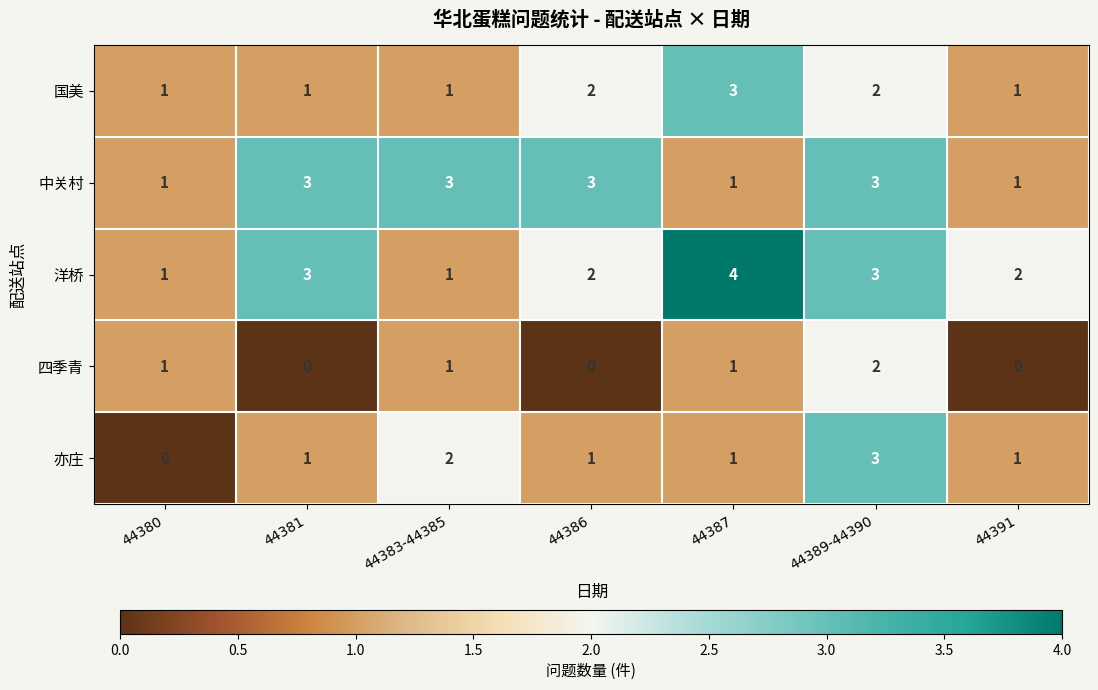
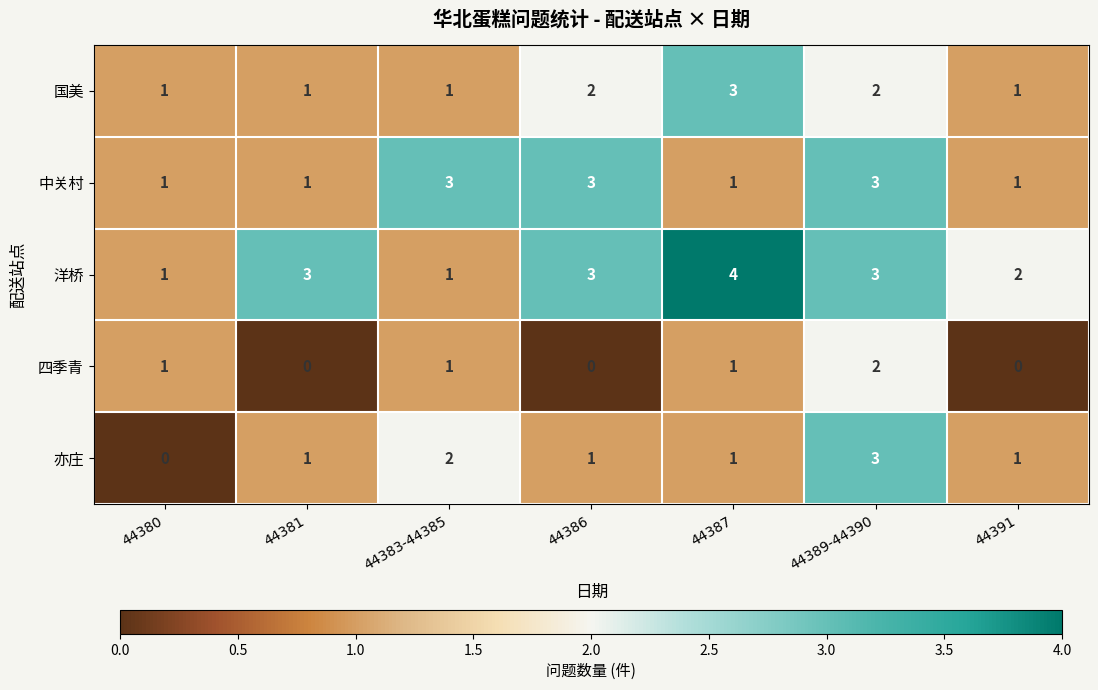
  {
    "国美": {
      "44380": 1,
      "44381": 1,
      "44383-44385": 1,
      "44386": 2,
      "44387": 3,
      "44389-44390": 2,
      "44391": 1
    },
    "中关村": {
      "44380": 1,
-     "44381": 3,
+     "44381": 1,
      "44383-44385": 3,
      "44386": 3,
      "44387": 1,
      "44389-44390": 3,
      "44391": 1
    },
    "洋桥": {
      "44380": 1,
      "44381": 3,
      "44383-44385": 1,
-     "44386": 2,
+     "44386": 3,
      "44387": 4,
      "44389-44390": 3,
      "44391": 2
    },
    "四季青": {
      "44380": 1,
      "44383-44385": 1,
      "44387": 1,
      "44389-44390": 2
    },
    "亦庄": {
      "44381": 1,
      "44383-44385": 2,
      "44386": 1,
      "44387": 1,
      "44389-44390": 3,
      "44391": 1
    }
  }
